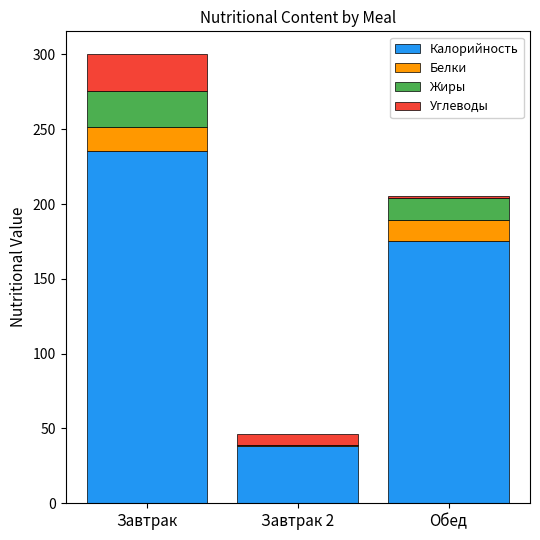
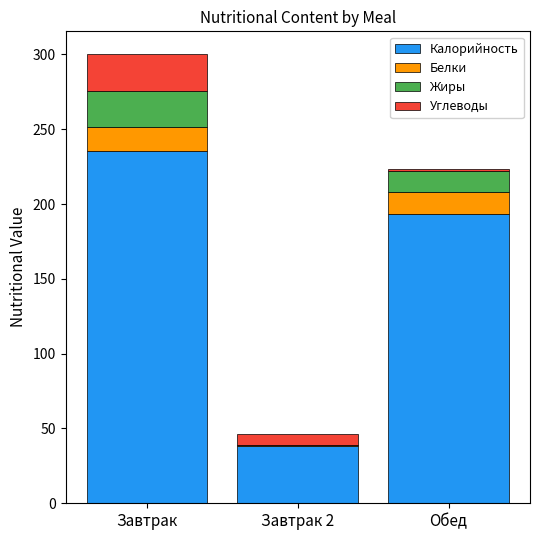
  {
    "Калорийность": {
      "Завтрак": 236,
      "Завтрак 2": 38,
-     "Обед": 175
+     "Обед": 194
    },
    "Белки": {
      "Завтрак": 16,
      "Обед": 14
    },
    "Жиры": {
      "Завтрак": 24,
      "Обед": 15
    },
    "Углеводы": {
      "Завтрак": 25,
      "Завтрак 2": 8
    }
  }
